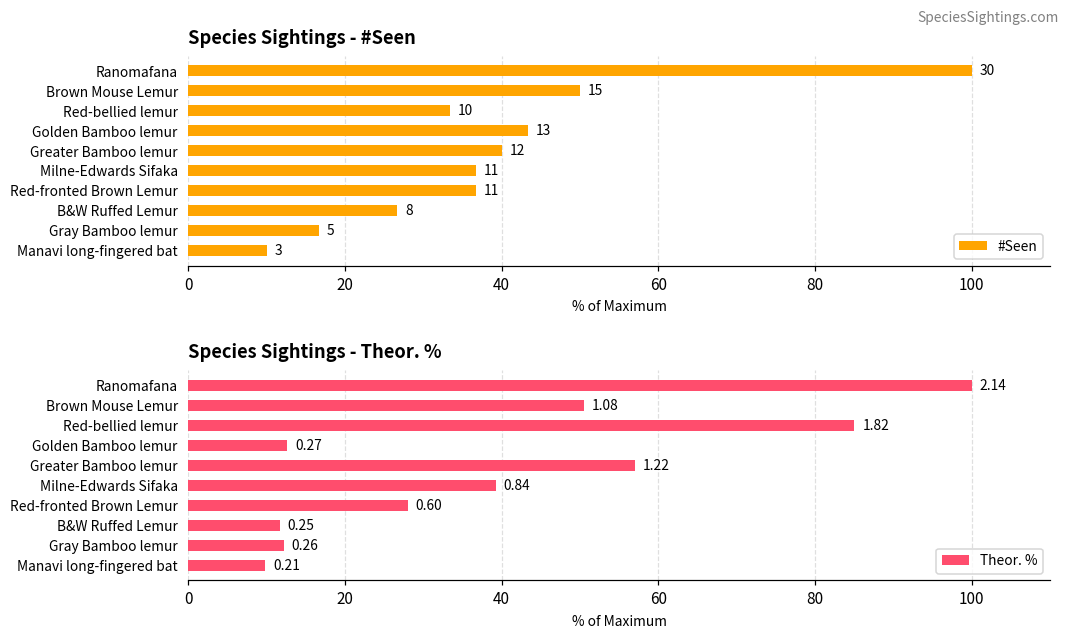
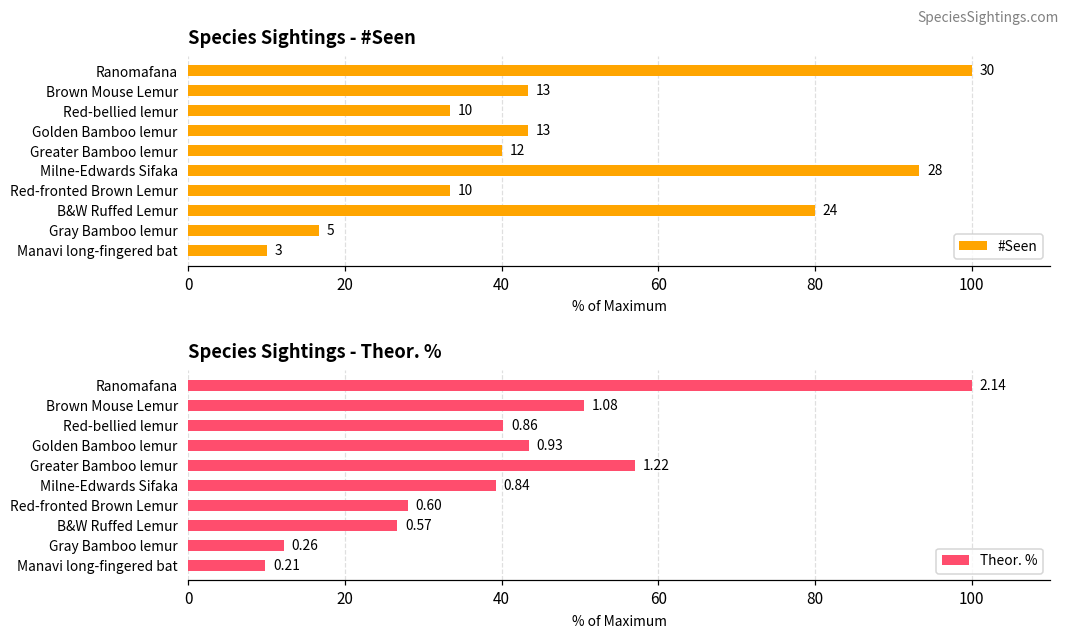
  {
    "Species Sightings - #Seen": {
-     "Brown Mouse Lemur": 15,
-     "Milne-Edwards Sifaka": 11,
-     "Red-fronted Brown Lemur": 11,
-     "B&W Ruffed Lemur": 8
+     "Brown Mouse Lemur": 13,
+     "Milne-Edwards Sifaka": 28,
+     "Red-fronted Brown Lemur": 10,
+     "B&W Ruffed Lemur": 24
    },
    "Species Sightings - Theor. %": {
-     "Red-bellied lemur": 1.82,
-     "Golden Bamboo lemur": 0.27,
-     "B&W Ruffed Lemur": 0.25
+     "Red-bellied lemur": 0.86,
+     "Golden Bamboo lemur": 0.93,
+     "B&W Ruffed Lemur": 0.57
    }
  }
